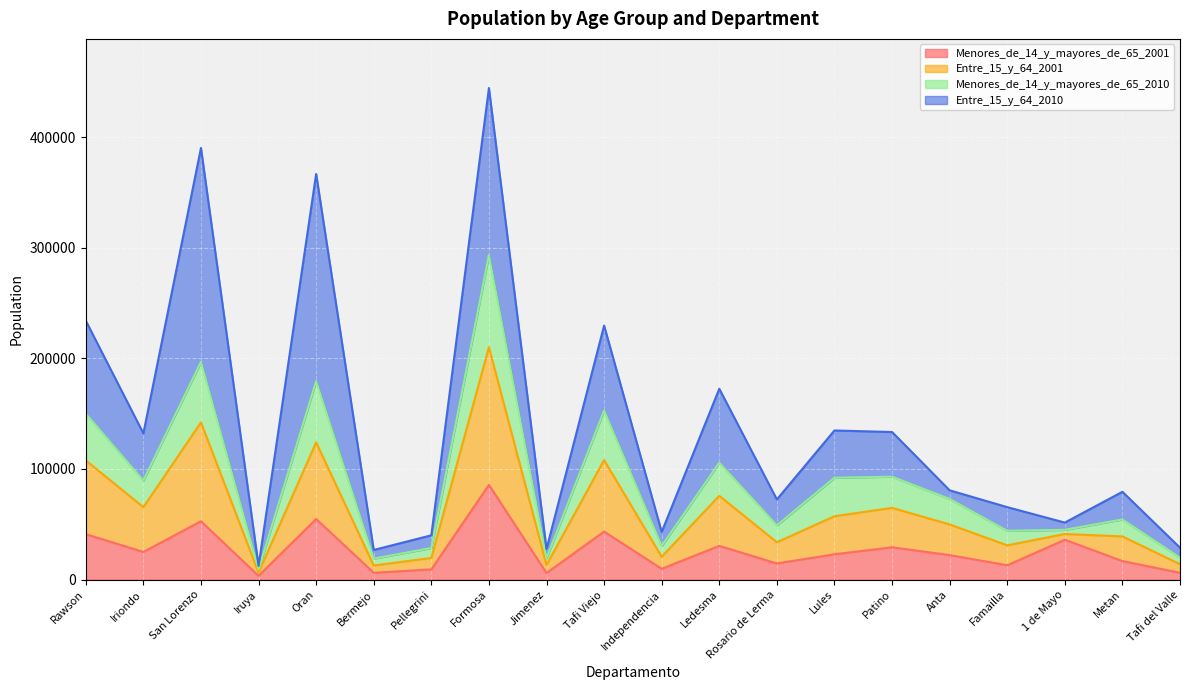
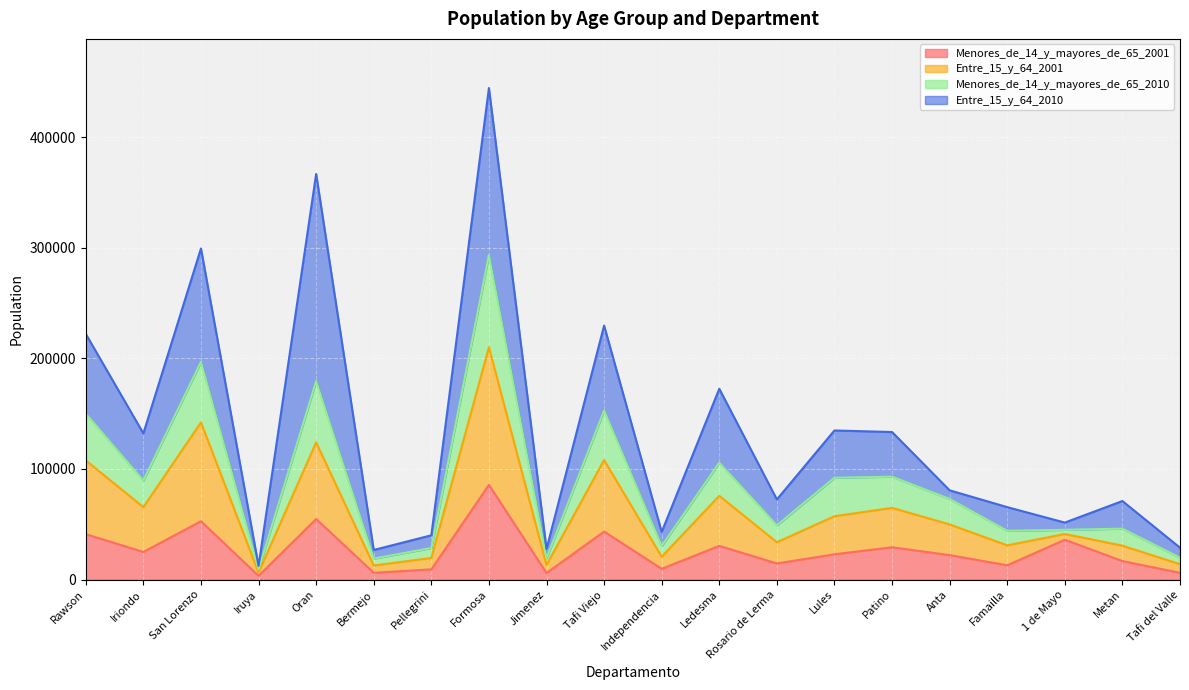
  {
    "Menores_de_14_y_mayores_de_65_2001": {
      "Rawson": 41000,
      "Iriondo": 25000,
      "San Lorenzo": 53000,
      "Iruya": 3000,
      "Oran": 55000,
      "Bermejo": 6000,
      "Pellegrini": 9000,
      "Formosa": 86000,
      "Jimenez": 6000,
      "Tafi Viejo": 43000,
      "Independencia": 10000,
      "Ledesma": 30000,
      "Rosario de Lerma": 15000,
      "Lules": 23000,
      "Patino": 29000,
      "Anta": 22000,
      "Famailla": 13000,
      "1 de Mayo": 36000,
      "Metan": 17000,
      "Tafi del Valle": 6000
    },
    "Entre_15_y_64_2001": {
      "Rawson": 67000,
      "Iriondo": 41000,
      "San Lorenzo": 89000,
      "Iruya": 3000,
      "Oran": 69000,
      "Bermejo": 7000,
      "Pellegrini": 10000,
      "Formosa": 124000,
      "Jimenez": 7000,
      "Tafi Viejo": 65000,
      "Independencia": 11000,
      "Ledesma": 45000,
      "Rosario de Lerma": 19000,
      "Lules": 34000,
      "Patino": 36000,
      "Anta": 28000,
      "Famailla": 18000,
      "1 de Mayo": 5000,
-     "Metan": 22000,
+     "Metan": 14000,
      "Tafi del Valle": 8000
    },
    "Menores_de_14_y_mayores_de_65_2010": {
      "Rawson": 42000,
      "Iriondo": 24000,
      "San Lorenzo": 55000,
      "Iruya": 3000,
      "Oran": 55000,
      "Bermejo": 6000,
      "Pellegrini": 9000,
      "Formosa": 83000,
      "Jimenez": 6000,
      "Tafi Viejo": 45000,
      "Independencia": 10000,
      "Ledesma": 30000,
      "Rosario de Lerma": 15000,
      "Lules": 35000,
      "Patino": 28000,
      "Anta": 23000,
      "Famailla": 13000,
      "1 de Mayo": 4000,
      "Metan": 15000,
      "Tafi del Valle": 6000
    },
    "Entre_15_y_64_2010": {
-     "Rawson": 84000,
+     "Rawson": 72000,
      "Iriondo": 43000,
-     "San Lorenzo": 193000,
+     "San Lorenzo": 103000,
      "Iruya": 3000,
      "Oran": 187000,
      "Bermejo": 8000,
      "Pellegrini": 12000,
      "Formosa": 151000,
      "Jimenez": 8000,
      "Tafi Viejo": 77000,
      "Independencia": 13000,
      "Ledesma": 67000,
      "Rosario de Lerma": 23000,
      "Lules": 43000,
      "Patino": 40000,
      "Anta": 8000,
      "Famailla": 21000,
      "1 de Mayo": 7000,
      "Metan": 25000,
      "Tafi del Valle": 9000
    }
  }
